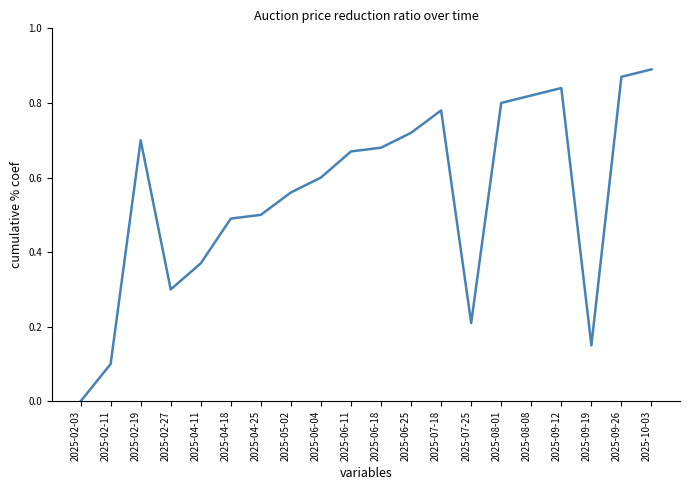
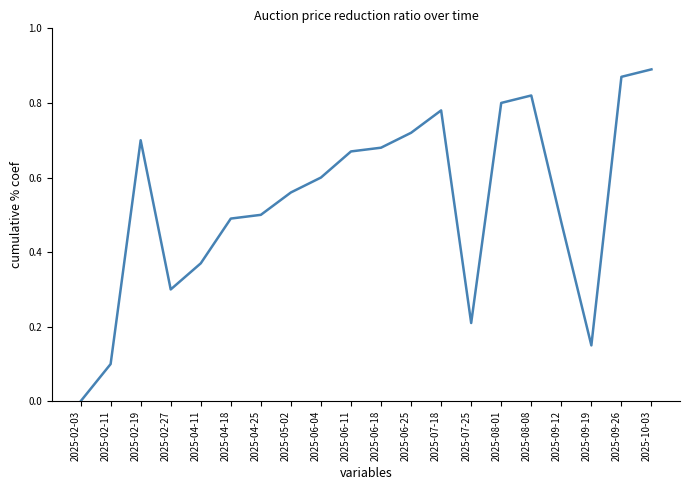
  {
    "2025-02-03": 0.00,
    "2025-02-11": 0.10,
    "2025-02-19": 0.70,
    "2025-02-27": 0.30,
    "2025-04-11": 0.37,
    "2025-04-18": 0.49,
    "2025-04-25": 0.50,
    "2025-05-02": 0.56,
    "2025-06-04": 0.60,
    "2025-06-11": 0.67,
    "2025-06-18": 0.68,
    "2025-06-25": 0.72,
    "2025-07-18": 0.78,
    "2025-07-25": 0.21,
    "2025-08-01": 0.80,
    "2025-08-08": 0.82,
-   "2025-09-12": 0.84,
+   "2025-09-12": 0.48,
    "2025-09-19": 0.15,
    "2025-09-26": 0.87,
    "2025-10-03": 0.89
  }
